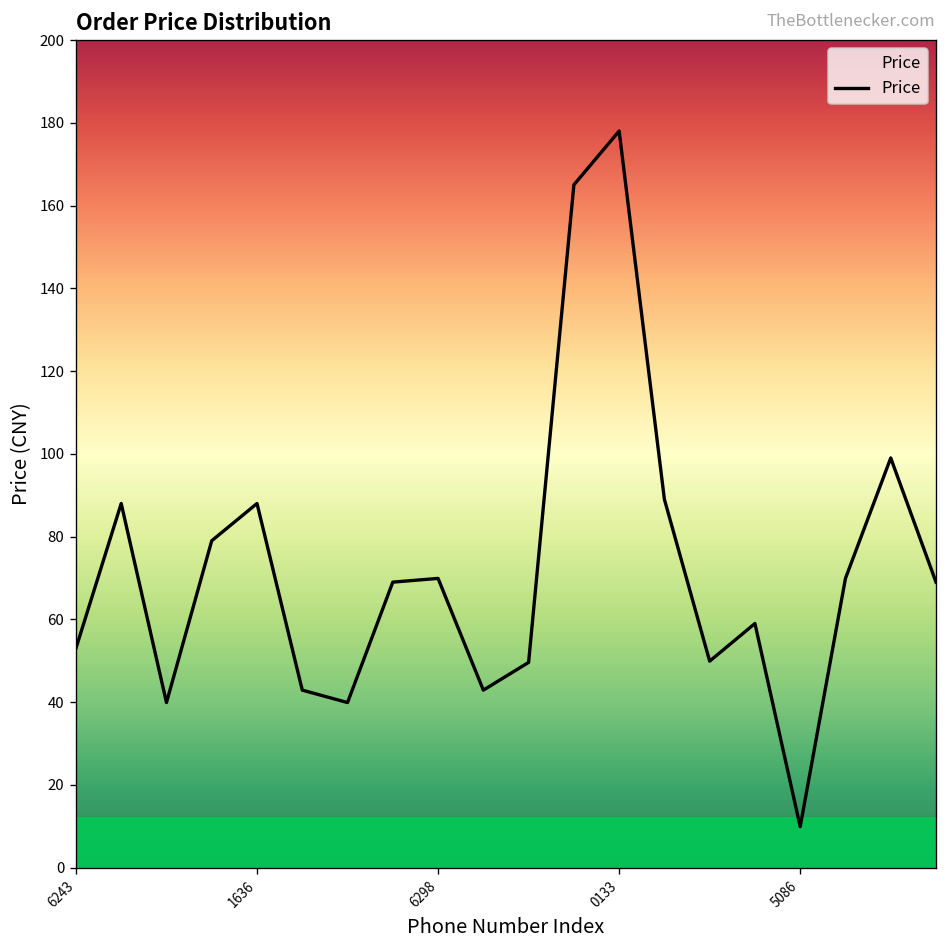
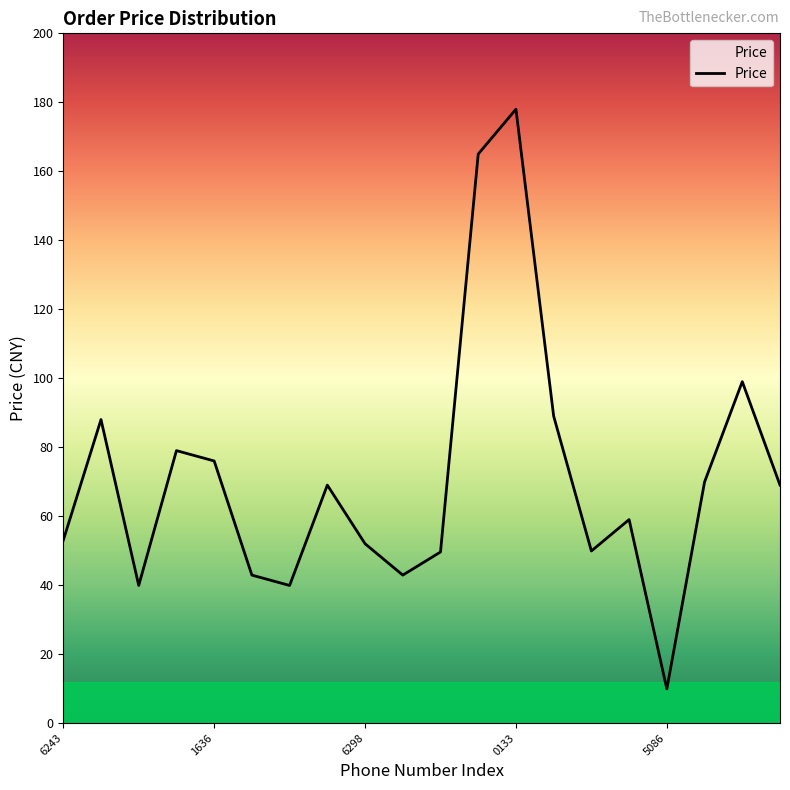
  {
    "6243": 53,
-   "1636": 88,
-   "6298": 70,
+   "1636": 76,
+   "6298": 52,
    "0133": 178
  }
